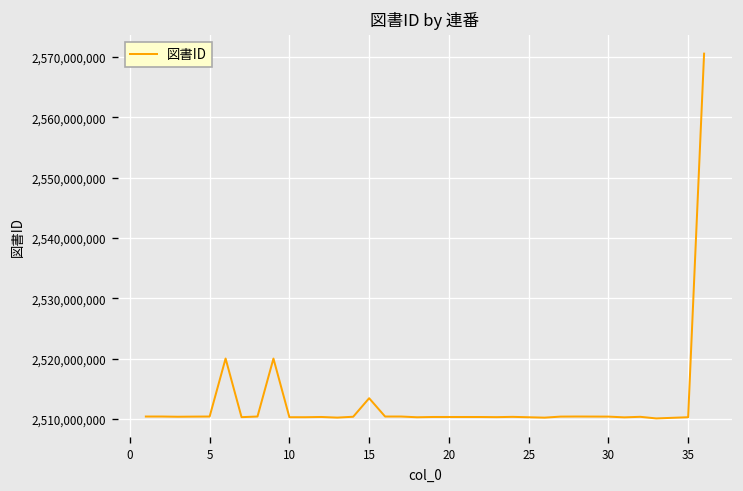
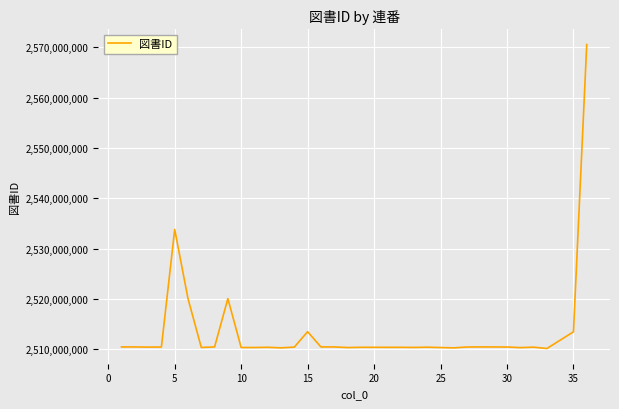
  {
-   "5": "2,510,000,000",
+   "5": "2,534,000,000",
    "10": "2,510,000,000",
    "15": "2,513,000,000",
    "30": "2,510,000,000",
-   "35": "2,510,000,000"
+   "35": "2,513,000,000"
  }
